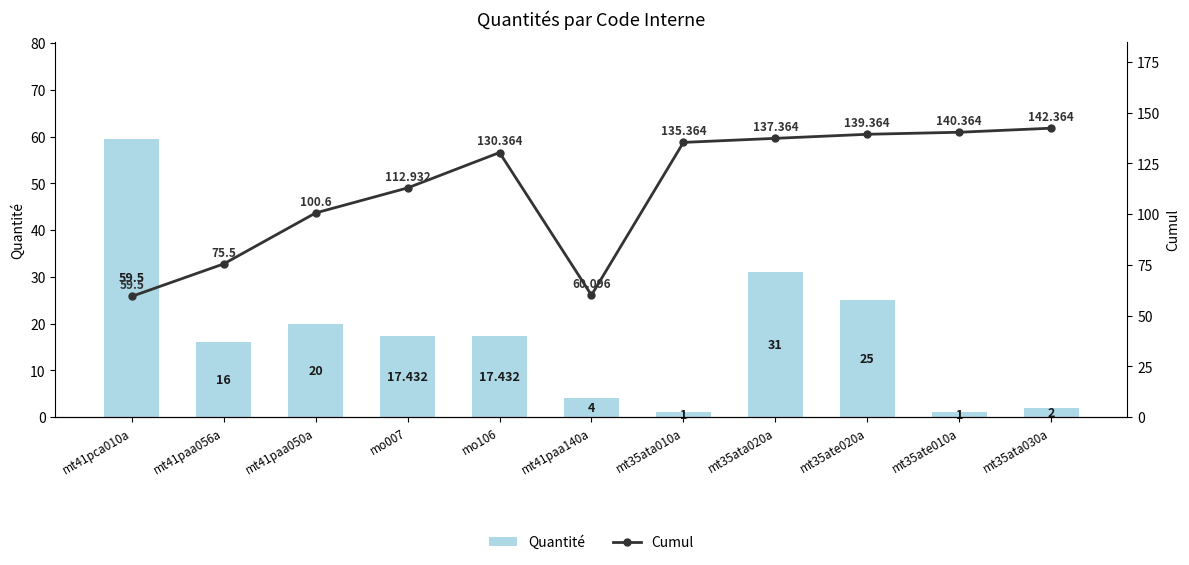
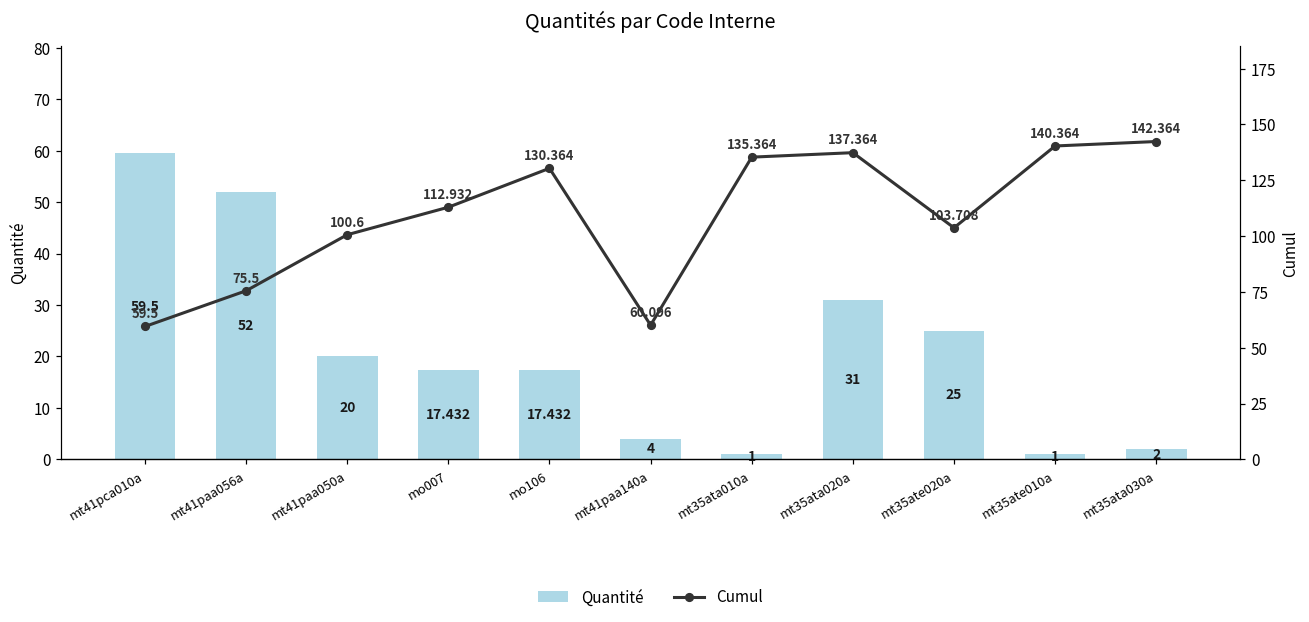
  {
    "Quantité": {
-     "mt41paa056a": 16,
+     "mt41paa056a": 52,
      "mt41paa050a": 20,
      "mo007": 17.432,
      "mo106": 17.432,
      "mt41paa140a": 4,
      "mt35ata010a": 1,
      "mt35ata020a": 31,
      "mt35ate020a": 25,
      "mt35ate010a": 1,
      "mt35ata030a": 2
    },
    "Cumul": {
      "mt41paa056a": 75.5,
      "mt41paa050a": 100.6,
      "mo007": 112.932,
      "mo106": 130.364,
      "mt41paa140a": 60.096,
      "mt35ata010a": 135.364,
      "mt35ata020a": 137.364,
-     "mt35ate020a": 139.364,
+     "mt35ate020a": 103.708,
      "mt35ate010a": 140.364,
      "mt35ata030a": 142.364
    }
  }
